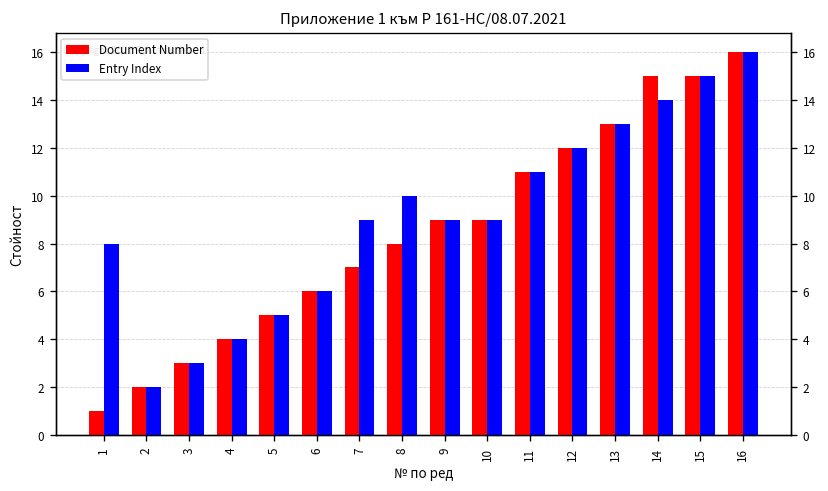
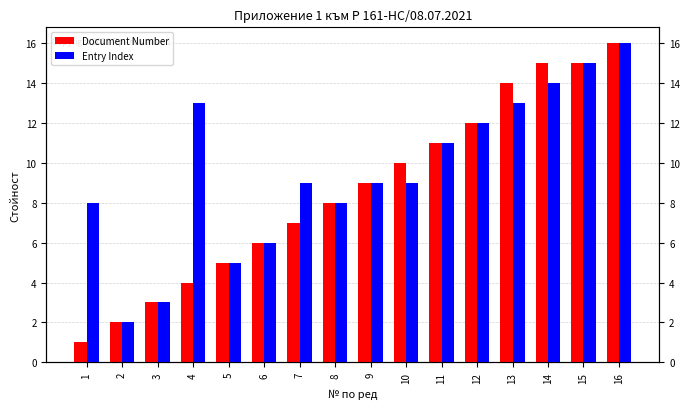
  {
    "Document Number": {
      "1": 1,
      "2": 2,
      "3": 3,
      "4": 4,
      "5": 5,
      "6": 6,
      "7": 7,
      "8": 8,
      "9": 9,
-     "10": 9,
+     "10": 10,
      "11": 11,
      "12": 12,
-     "13": 13,
+     "13": 14,
      "14": 15,
      "15": 15,
      "16": 16
    },
    "Entry Index": {
      "1": 8,
      "2": 2,
      "3": 3,
-     "4": 4,
+     "4": 13,
      "5": 5,
      "6": 6,
      "7": 9,
-     "8": 10,
+     "8": 8,
      "9": 9,
      "10": 9,
      "11": 11,
      "12": 12,
      "13": 13,
      "14": 14,
      "15": 15,
      "16": 16
    }
  }
